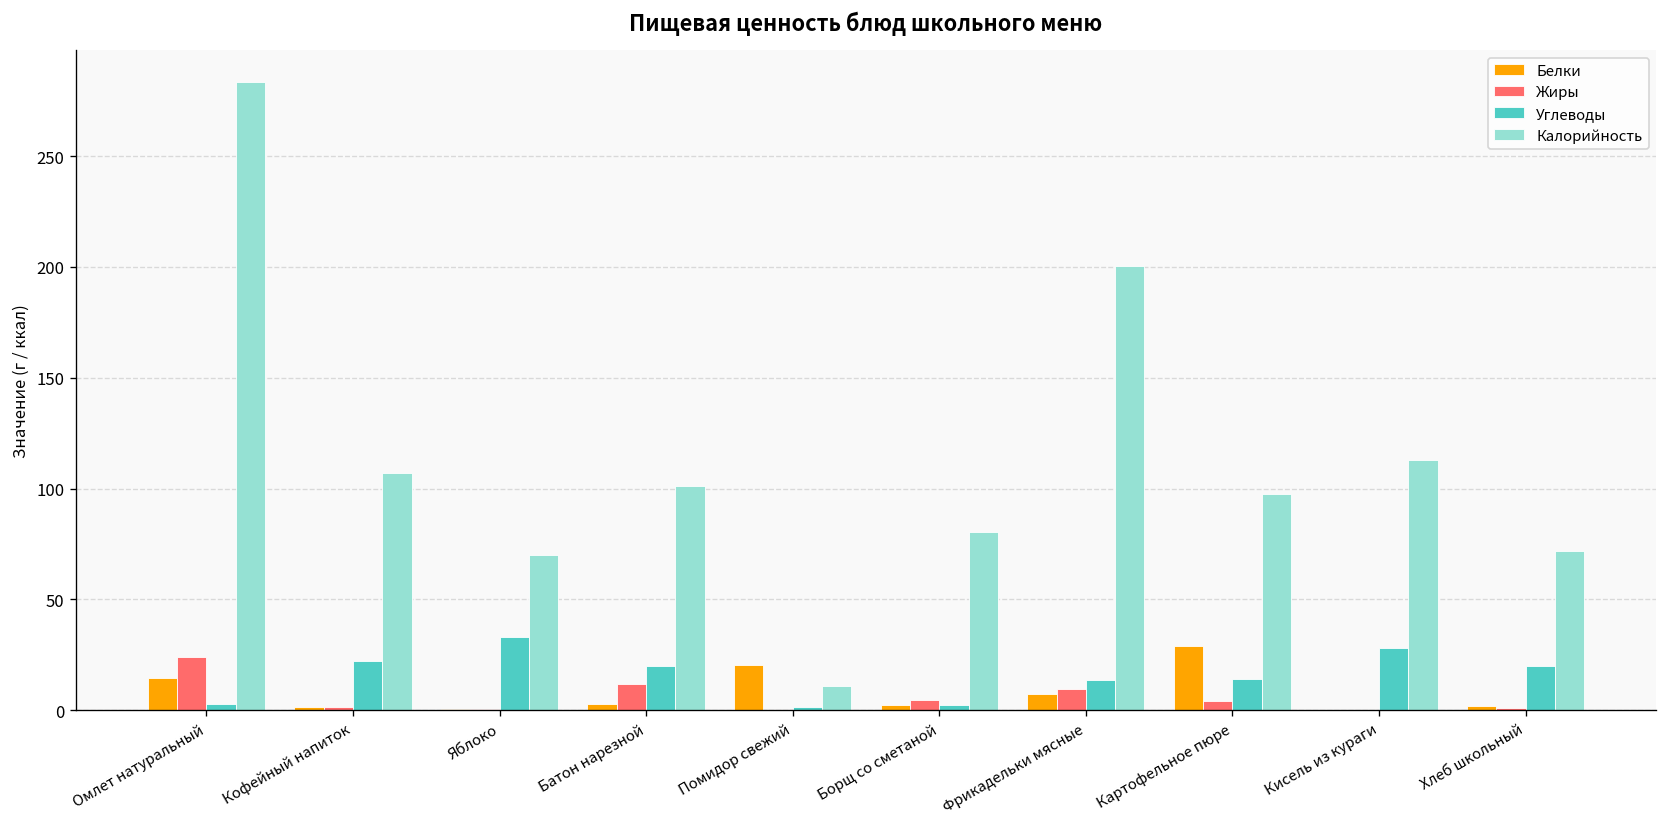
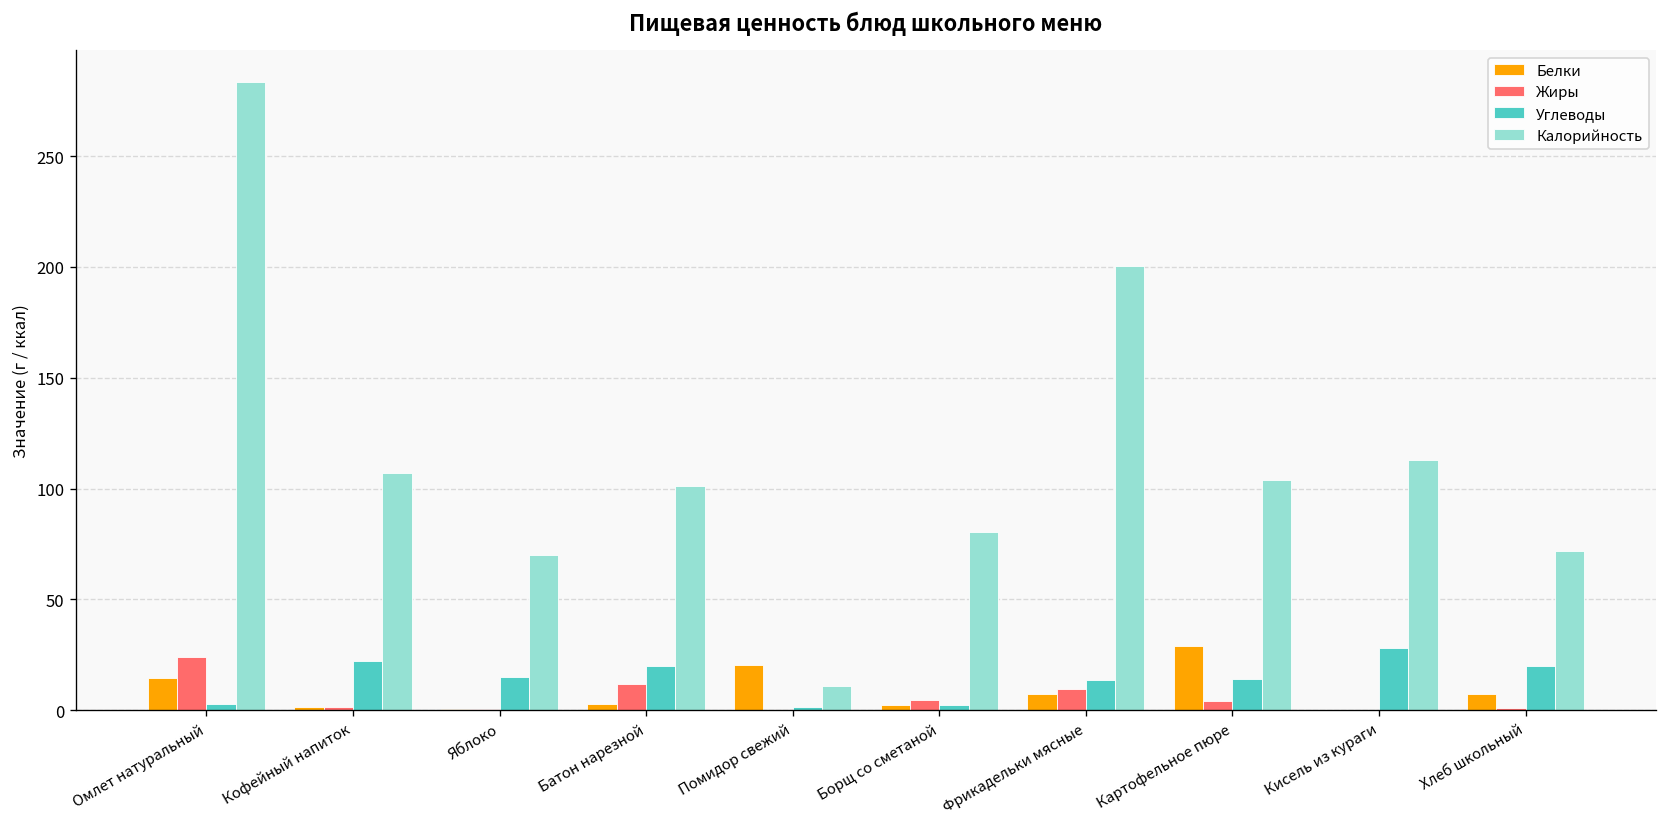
  {
    "Белки": {
      "Омлет натуральный": 14,
      "Кофейный напиток": 2,
      "Батон нарезной": 3,
      "Помидор свежий": 21,
      "Борщ со сметаной": 2,
      "Фрикадельки мясные": 7,
      "Картофельное пюре": 29,
-     "Хлеб школьный": 2
+     "Хлеб школьный": 7
    },
    "Жиры": {
      "Омлет натуральный": 24,
      "Батон нарезной": 12,
      "Борщ со сметаной": 5,
      "Фрикадельки мясные": 10,
      "Картофельное пюре": 4
    },
    "Углеводы": {
      "Омлет натуральный": 3,
      "Кофейный напиток": 22,
-     "Яблоко": 33,
+     "Яблоко": 15,
      "Батон нарезной": 20,
      "Помидор свежий": 2,
      "Борщ со сметаной": 2,
      "Фрикадельки мясные": 13,
      "Картофельное пюре": 14,
      "Кисель из кураги": 28,
      "Хлеб школьный": 20
    },
    "Калорийность": {
      "Омлет натуральный": 284,
      "Кофейный напиток": 107,
      "Яблоко": 70,
      "Батон нарезной": 101,
      "Помидор свежий": 11,
      "Борщ со сметаной": 80,
      "Фрикадельки мясные": 201,
-     "Картофельное пюре": 98,
+     "Картофельное пюре": 104,
      "Кисель из кураги": 113,
      "Хлеб школьный": 72
    }
  }
